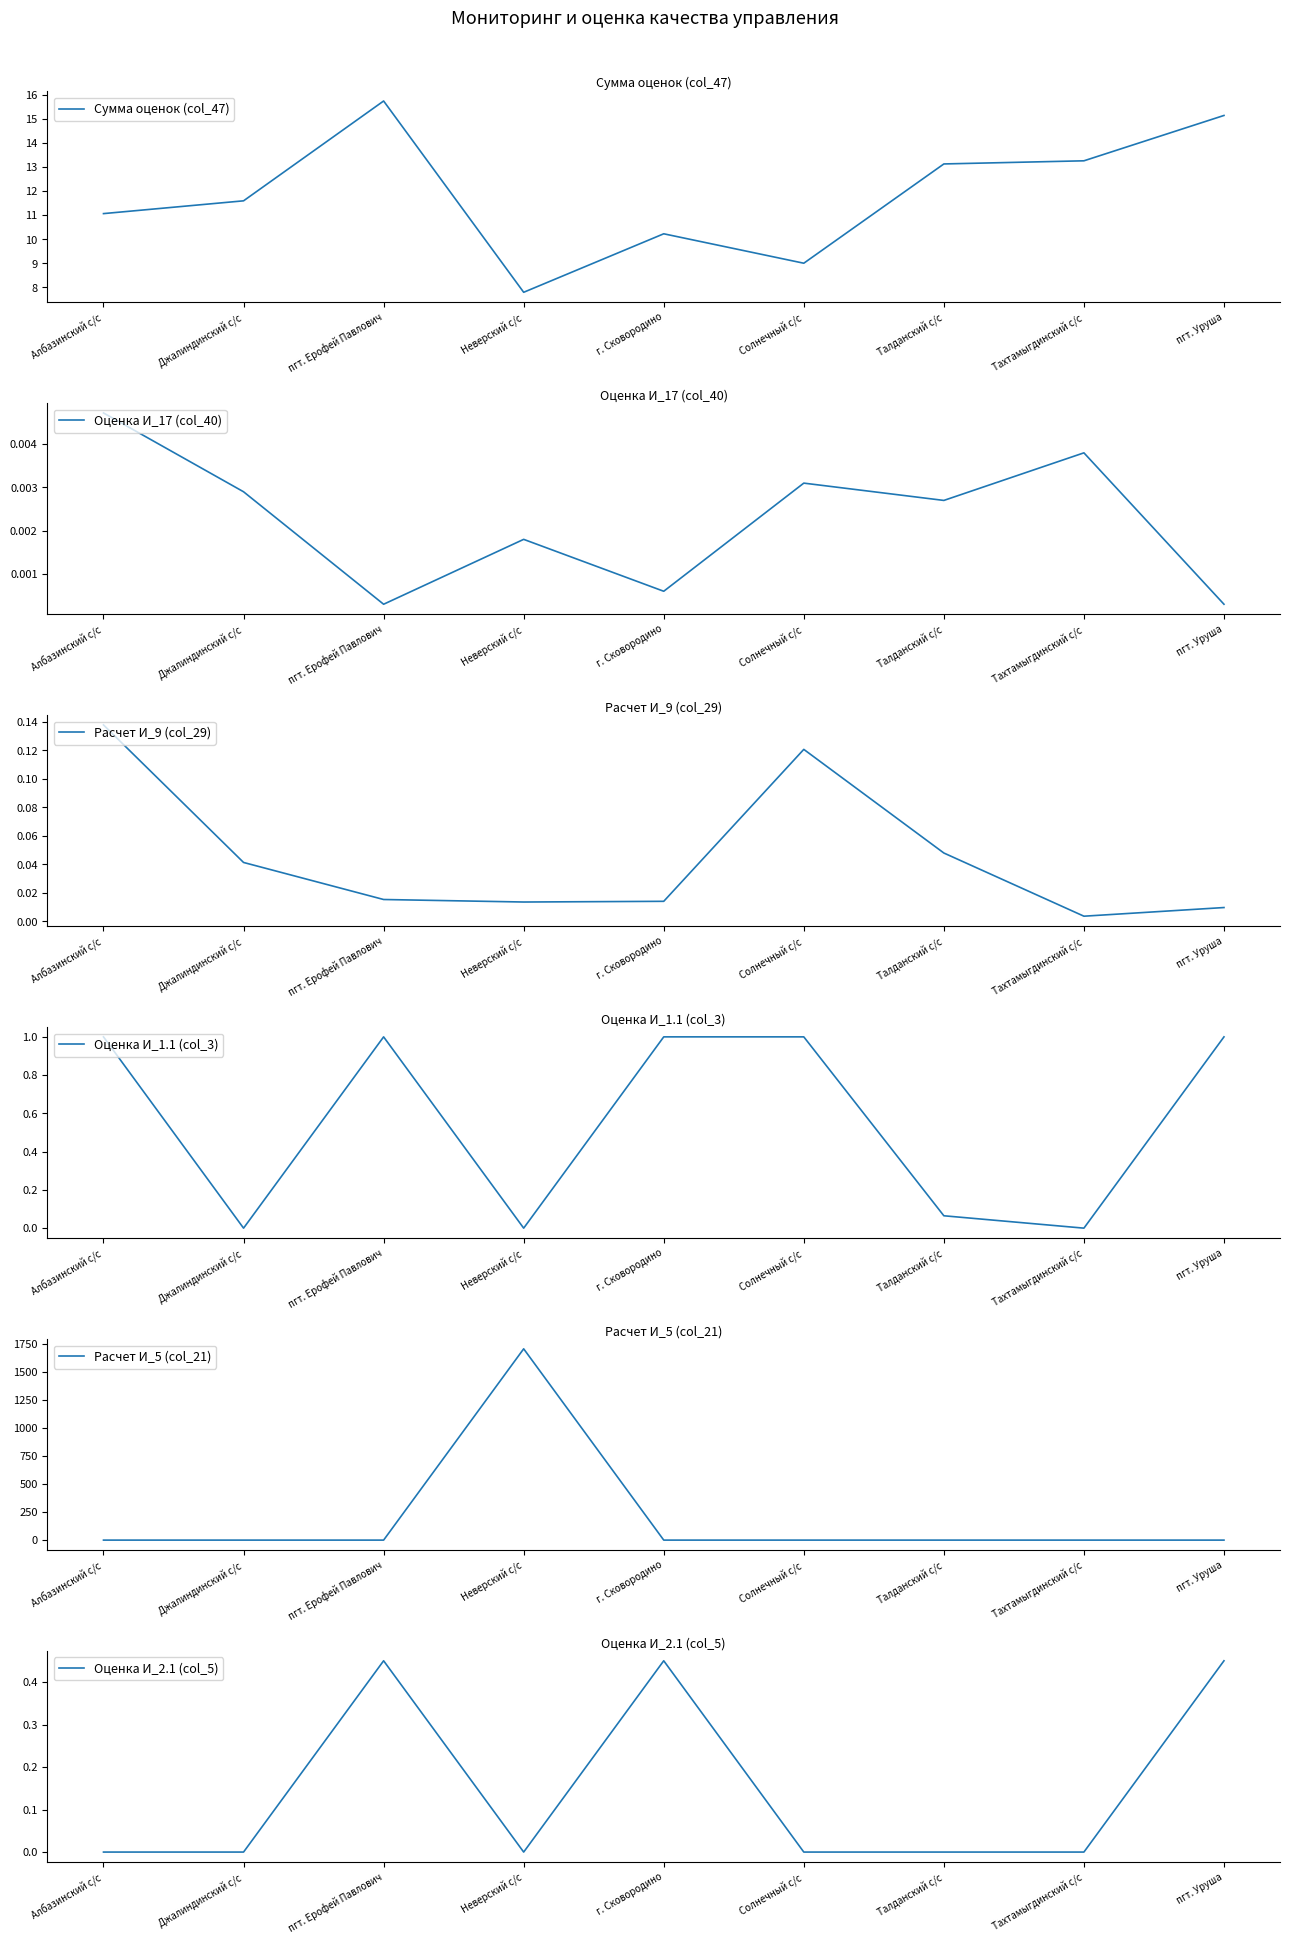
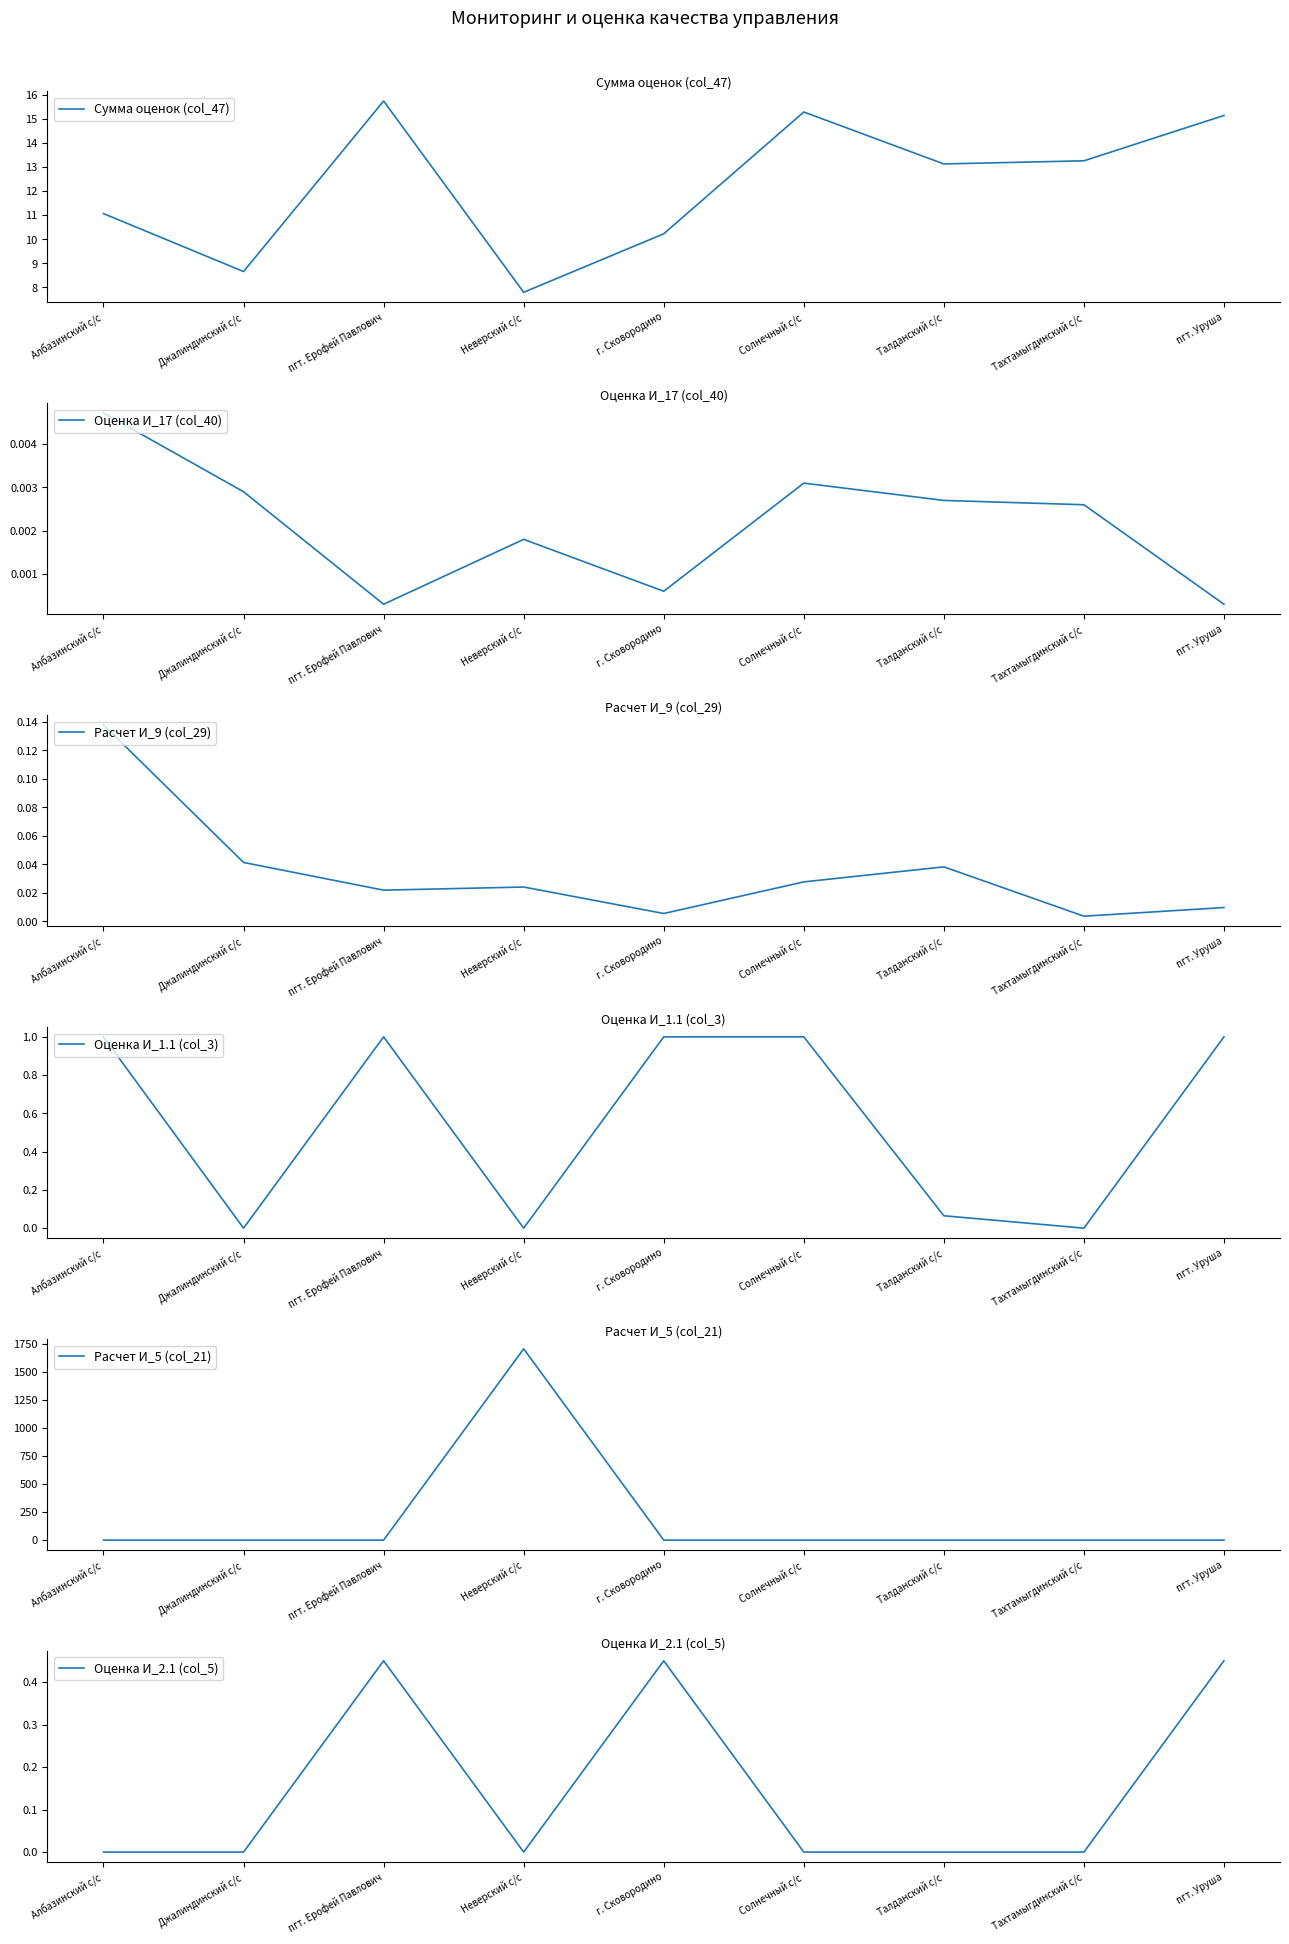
  {
    "Сумма оценок (col_47)": {
      "Албазинский с/с": 11.1,
-     "Джалиндинский с/с": 11.6,
+     "Джалиндинский с/с": 8.7,
      "пгт. Ерофей Павлович": 15.7,
      "Неверский с/с": 7.8,
      "г. Сковородино": 10.2,
-     "Солнечный с/с": 9.0,
+     "Солнечный с/с": 15.3,
      "Талданский с/с": 13.1,
      "Тахтамыгдинский с/с": 13.3,
      "пгт. Уруша": 15.1
    },
    "Оценка И_17 (col_40)": {
      "Джалиндинский с/с": 0.0029,
      "пгт. Ерофей Павлович": 0.0003,
      "Неверский с/с": 0.0018,
      "г. Сковородино": 0.0006,
      "Солнечный с/с": 0.0031,
      "Талданский с/с": 0.0027,
-     "Тахтамыгдинский с/с": 0.0038,
+     "Тахтамыгдинский с/с": 0.0026,
      "пгт. Уруша": 0.0003
    },
    "Расчет И_9 (col_29)": {
      "Джалиндинский с/с": 0.041,
-     "пгт. Ерофей Павлович": 0.015,
-     "Неверский с/с": 0.014,
-     "г. Сковородино": 0.014,
-     "Солнечный с/с": 0.121,
-     "Талданский с/с": 0.048,
+     "пгт. Ерофей Павлович": 0.022,
+     "Неверский с/с": 0.024,
+     "г. Сковородино": 0.006,
+     "Солнечный с/с": 0.028,
+     "Талданский с/с": 0.038,
      "Тахтамыгдинский с/с": 0.004,
      "пгт. Уруша": 0.010
    },
    "Оценка И_1.1 (col_3)": {
      "Джалиндинский с/с": 0.00,
      "пгт. Ерофей Павлович": 1.00,
      "Неверский с/с": 0.00,
      "г. Сковородино": 1.00,
      "Солнечный с/с": 1.00,
      "Талданский с/с": 0.06,
      "Тахтамыгдинский с/с": 0.00,
      "пгт. Уруша": 1.00
    },
    "Расчет И_5 (col_21)": {
      "Албазинский с/с": 0,
      "Джалиндинский с/с": 0,
      "пгт. Ерофей Павлович": 0,
      "Неверский с/с": 1700,
      "г. Сковородино": 0,
      "Солнечный с/с": 0,
      "Талданский с/с": 0,
      "Тахтамыгдинский с/с": 0,
      "пгт. Уруша": 0
    },
    "Оценка И_2.1 (col_5)": {
      "Албазинский с/с": 0.00,
      "Джалиндинский с/с": 0.00,
      "пгт. Ерофей Павлович": 0.45,
      "Неверский с/с": 0.00,
      "г. Сковородино": 0.45,
      "Солнечный с/с": 0.00,
      "Талданский с/с": 0.00,
      "Тахтамыгдинский с/с": 0.00,
      "пгт. Уруша": 0.45
    }
  }
